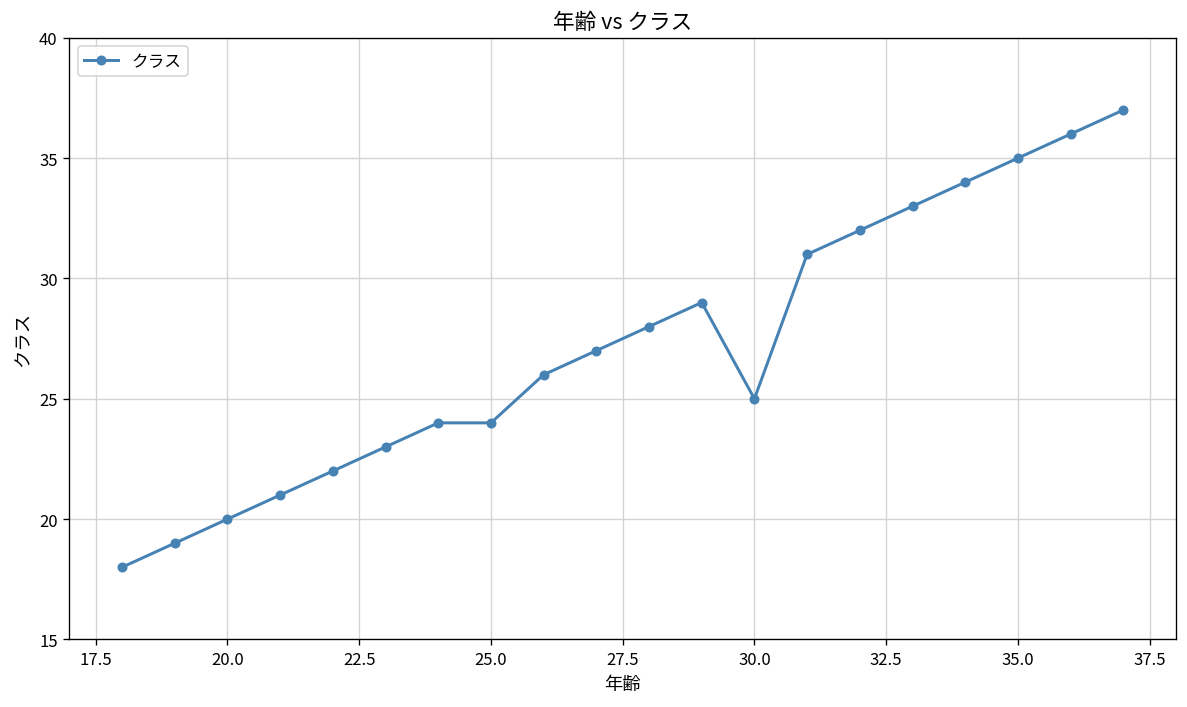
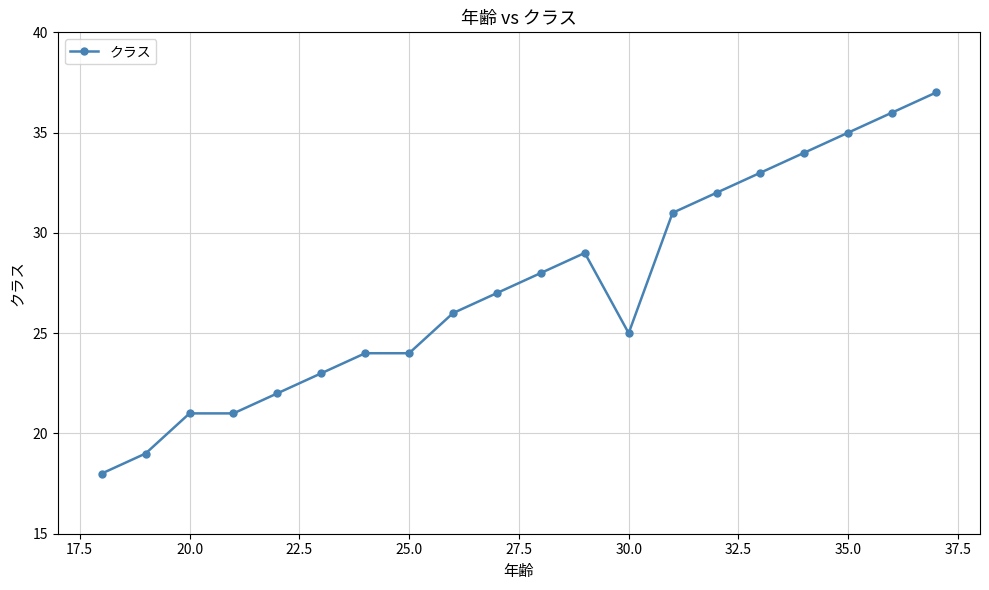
  {
-   "20.0": 20,
+   "20.0": 21,
    "25.0": 24,
    "30.0": 25,
    "35.0": 35
  }
